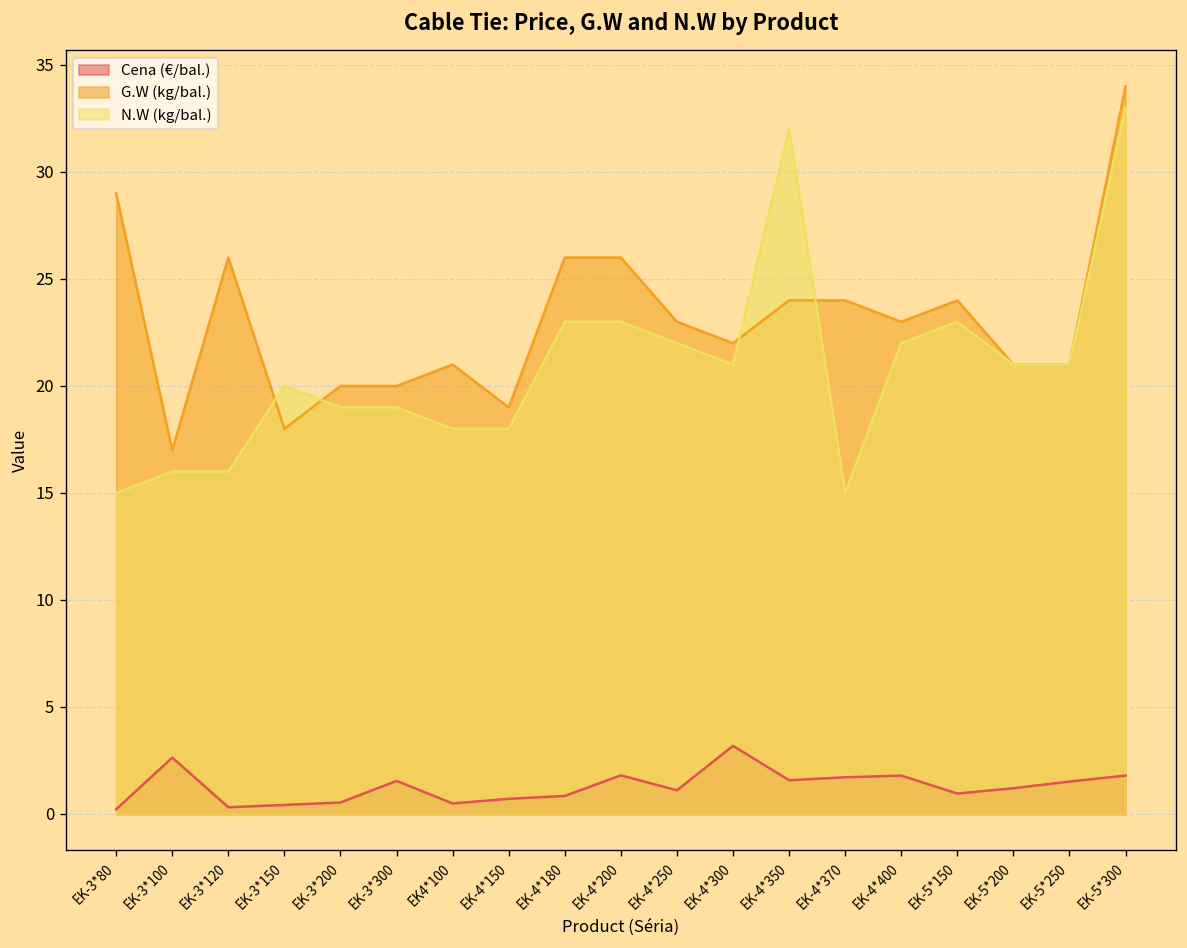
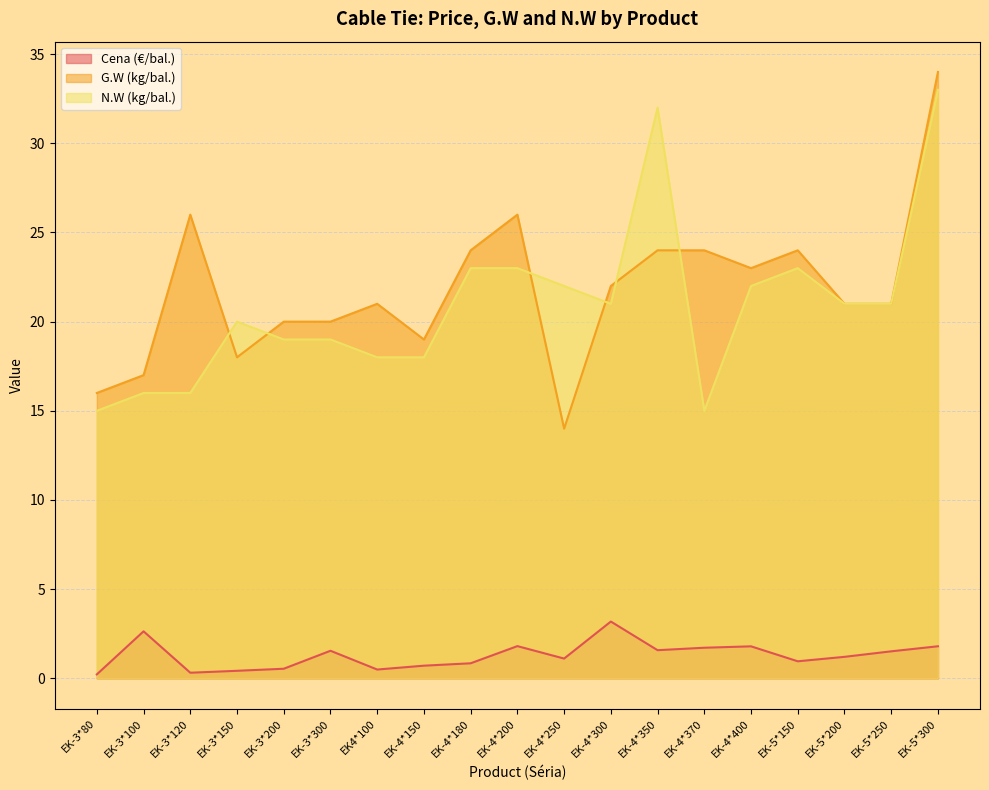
  {
    "Cena (€/bal.)": {
      "EK-3*80": 0.2,
      "EK-3*100": 2.6,
      "EK-3*120": 0.3,
      "EK-3*150": 0.4,
      "EK-3*200": 0.5,
      "EK-3*300": 1.5,
      "EK4*100": 0.5,
      "EK-4*150": 0.7,
      "EK-4*180": 0.8,
      "EK-4*200": 1.8,
      "EK-4*250": 1,
      "EK-4*300": 3.2,
      "EK-4*350": 1.6,
      "EK-4*370": 1.7,
      "EK-4*400": 1.8,
      "EK-5*150": 1,
      "EK-5*200": 1.2,
      "EK-5*250": 1.5,
      "EK-5*300": 1.8
    },
    "G.W (kg/bal.)": {
-     "EK-3*80": 29,
+     "EK-3*80": 16,
      "EK-3*100": 17,
      "EK-3*120": 26,
      "EK-3*150": 18,
      "EK-3*200": 20,
      "EK-3*300": 20,
      "EK4*100": 21,
      "EK-4*150": 19,
-     "EK-4*180": 26,
+     "EK-4*180": 24,
      "EK-4*200": 26,
-     "EK-4*250": 23,
+     "EK-4*250": 14,
      "EK-4*300": 22,
      "EK-4*350": 24,
      "EK-4*370": 24,
      "EK-4*400": 23,
      "EK-5*150": 24,
      "EK-5*300": 34
    },
    "N.W (kg/bal.)": {
      "EK-3*80": 15,
      "EK-3*100": 16,
      "EK-3*120": 16,
      "EK-3*150": 20,
      "EK-3*200": 19,
      "EK-3*300": 19,
      "EK4*100": 18,
      "EK-4*150": 18,
      "EK-4*180": 23,
      "EK-4*200": 23,
      "EK-4*250": 22,
      "EK-4*300": 21,
      "EK-4*350": 32,
      "EK-4*370": 15,
      "EK-4*400": 22,
      "EK-5*150": 23,
      "EK-5*300": 33
    }
  }
